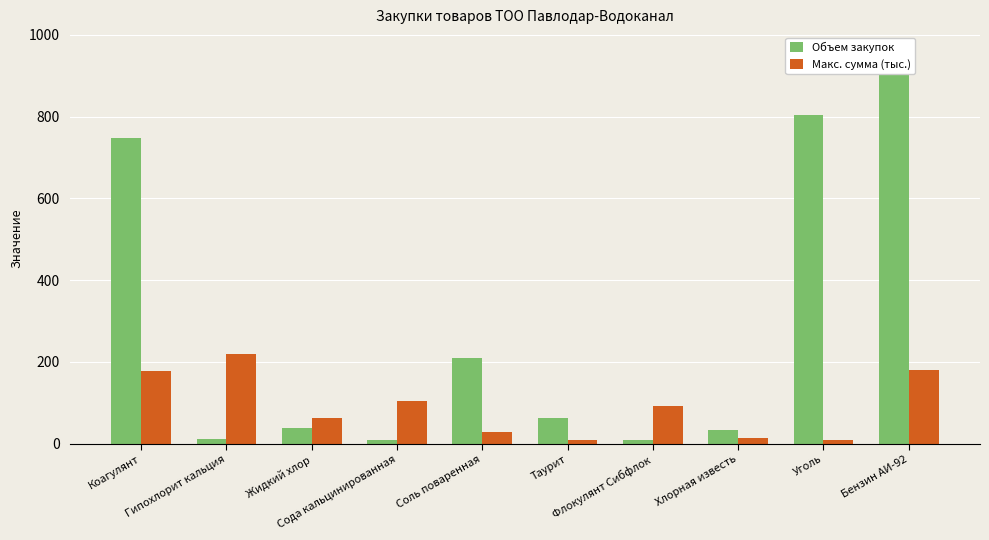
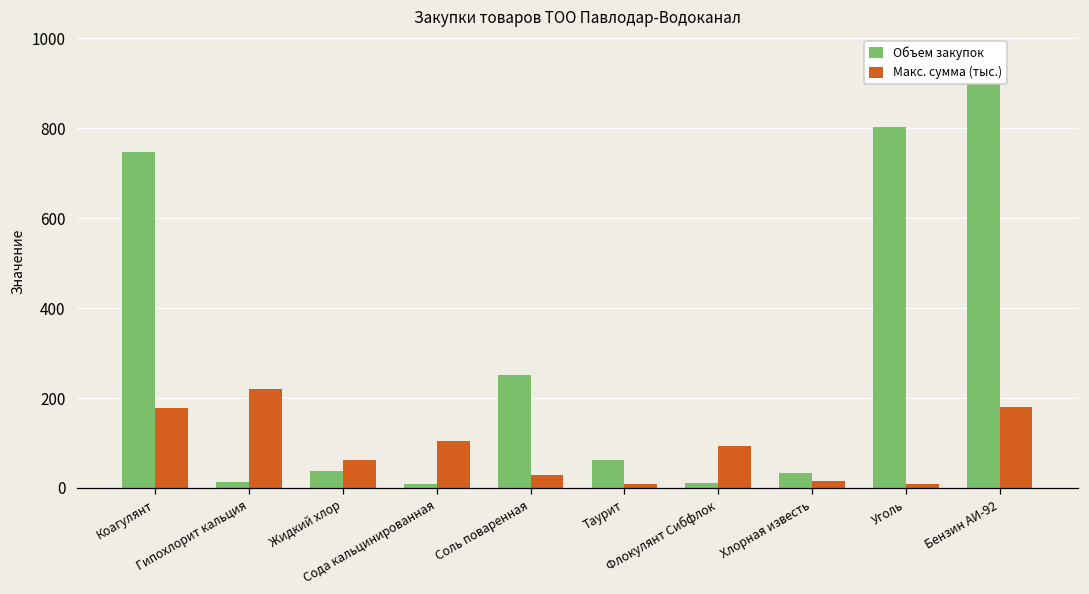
  {
    "Объем закупок": {
      "Коагулянт": 750,
      "Гипохлорит кальция": 10,
      "Жидкий хлор": 40,
      "Сода кальцинированная": 10,
-     "Соль поваренная": 210,
+     "Соль поваренная": 250,
      "Таурит": 60,
      "Флокулянт Сибфлок": 10,
      "Хлорная известь": 30,
      "Уголь": 800
    },
    "Макс. сумма (тыс.)": {
      "Коагулянт": 180,
      "Гипохлорит кальция": 220,
      "Жидкий хлор": 60,
      "Сода кальцинированная": 100,
      "Соль поваренная": 30,
      "Таурит": 10,
      "Флокулянт Сибфлок": 90,
      "Хлорная известь": 10,
      "Уголь": 10,
      "Бензин АИ-92": 180
    }
  }
